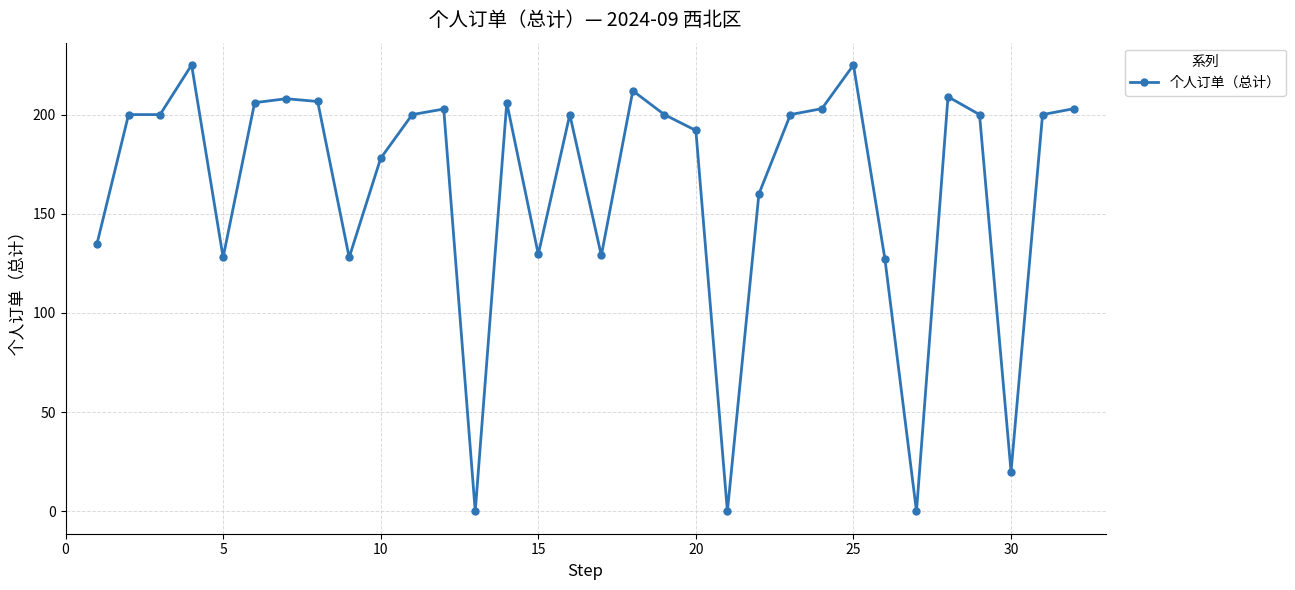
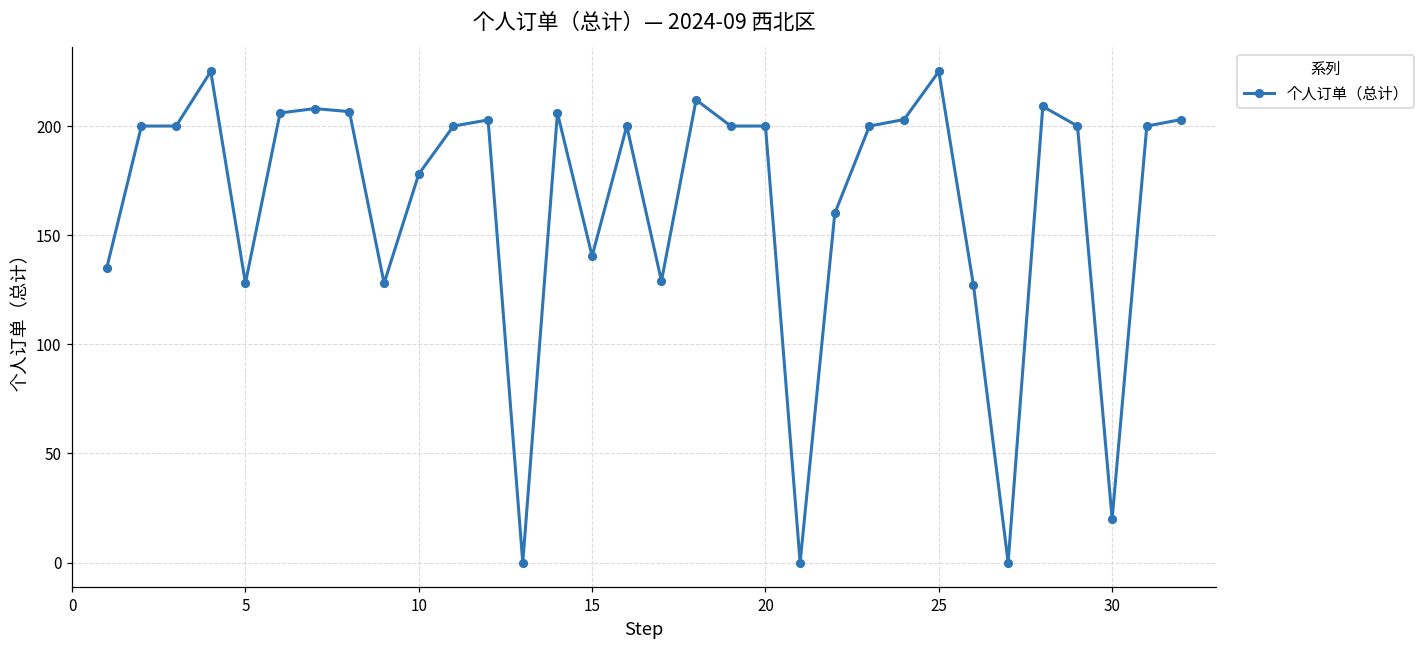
  {
    "5": 128,
    "10": 178,
-   "15": 130,
-   "20": 192,
+   "15": 140,
+   "20": 200,
    "25": 225,
    "30": 20
  }
